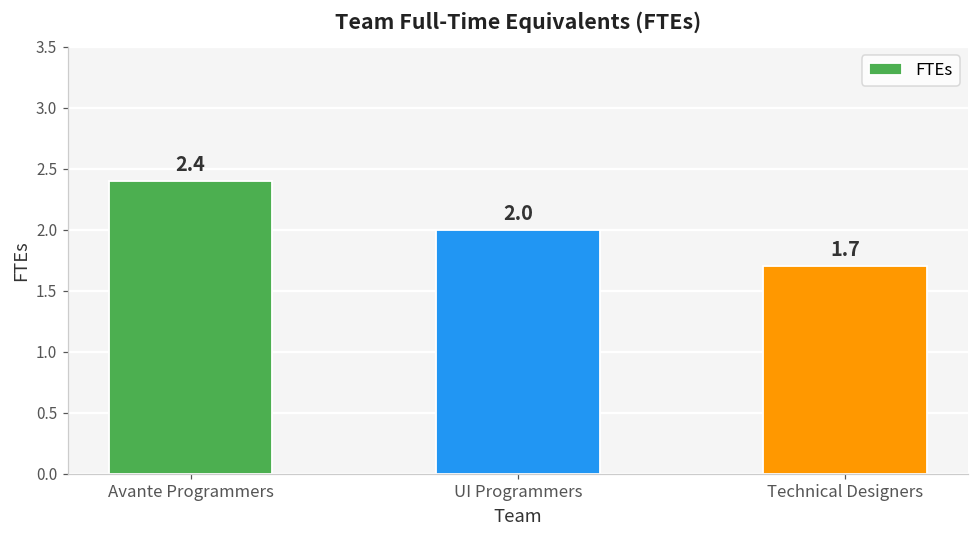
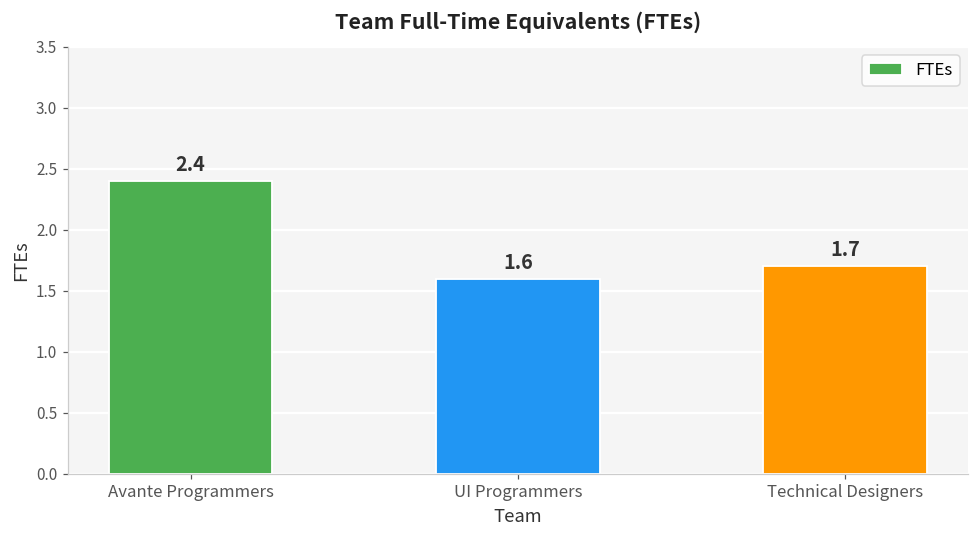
  {
    "Avante Programmers": 2.4,
-   "UI Programmers": 2.0,
+   "UI Programmers": 1.6,
    "Technical Designers": 1.7
  }
